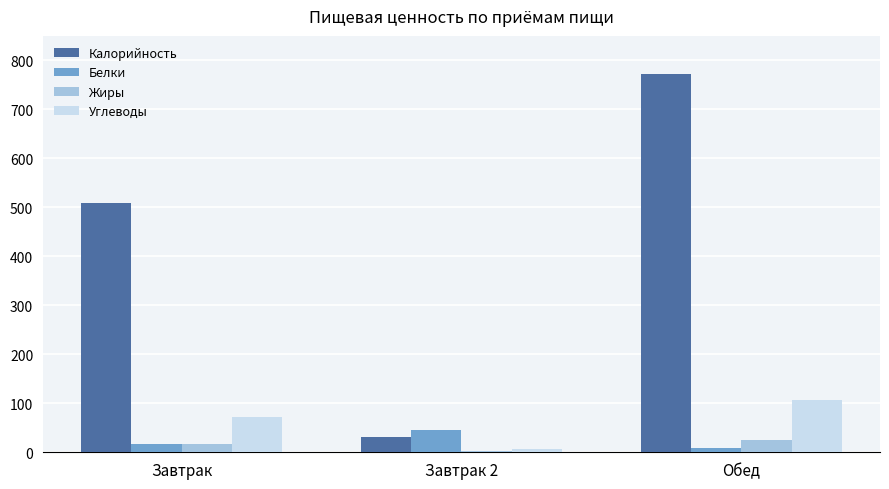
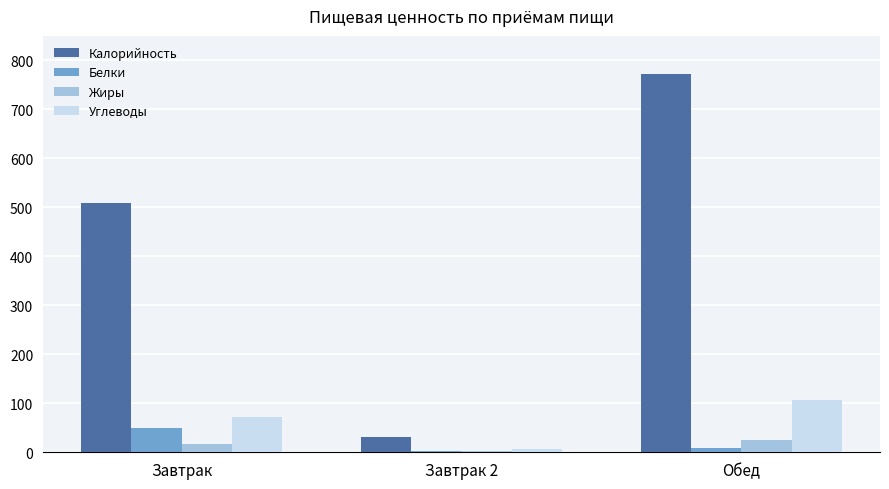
  {
    "Калорийность": {
      "Завтрак": 510,
      "Завтрак 2": 30,
      "Обед": 770
    },
    "Белки": {
-     "Завтрак": 20,
-     "Завтрак 2": 40,
+     "Завтрак": 50,
+     "Завтрак 2": 0,
      "Обед": 10
    }
  }
